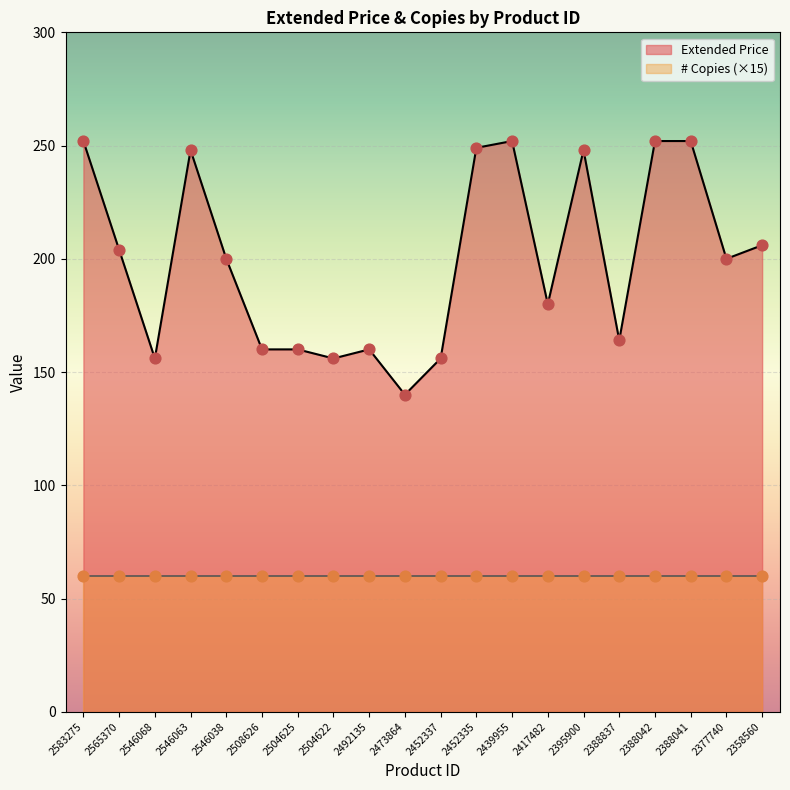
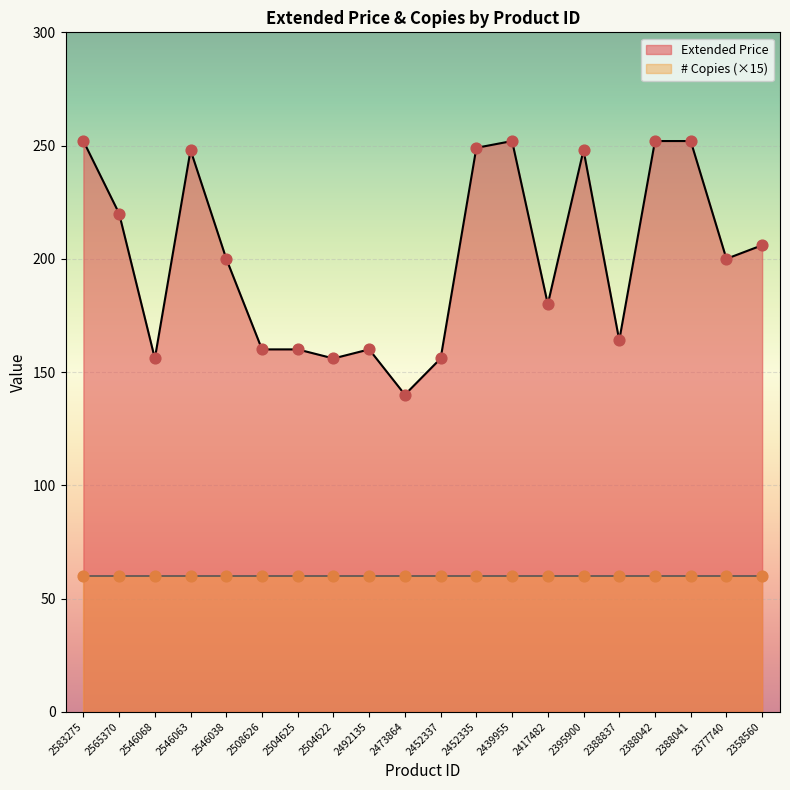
  {
    "Extended Price": {
      "2583275": 252,
-     "2565370": 204,
+     "2565370": 220,
      "2546068": 156,
      "2546063": 248,
      "2546038": 200,
      "2508626": 160,
      "2504625": 160,
      "2504622": 156,
      "2492135": 160,
      "2473864": 140,
      "2452337": 156,
      "2452335": 249,
      "2439955": 252,
      "2417482": 180,
      "2395900": 248,
      "2388837": 164,
      "2388042": 252,
      "2388041": 252,
      "2377740": 200,
      "2358560": 206
    },
    "# Copies (×15)": {
      "2583275": 60,
      "2565370": 60,
      "2546068": 60,
      "2546063": 60,
      "2546038": 60,
      "2508626": 60,
      "2504625": 60,
      "2504622": 60,
      "2492135": 60,
      "2473864": 60,
      "2452337": 60,
      "2452335": 60,
      "2439955": 60,
      "2417482": 60,
      "2395900": 60,
      "2388837": 60,
      "2388042": 60,
      "2388041": 60,
      "2377740": 60,
      "2358560": 60
    }
  }
